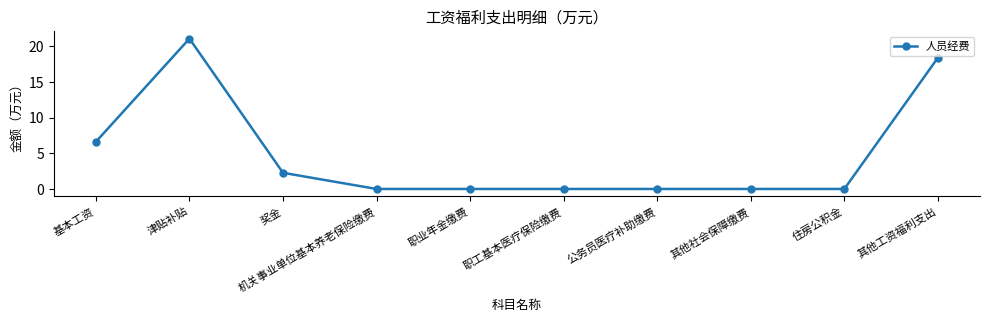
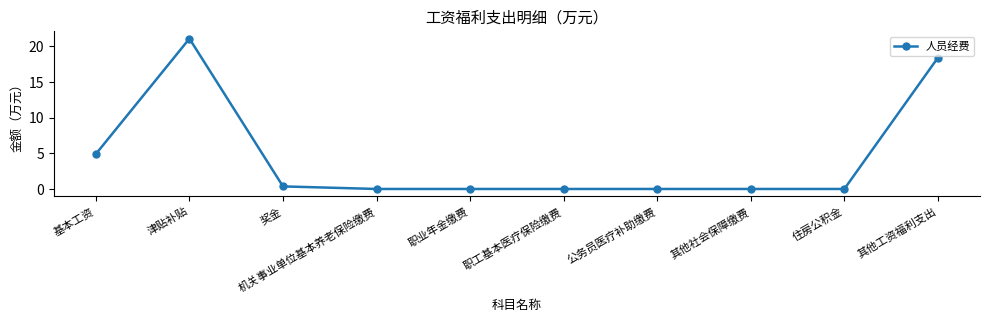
  {
-   "基本工资": 7,
+   "基本工资": 5,
    "津贴补贴": 21,
-   "奖金": 2,
+   "奖金": 0,
    "机关事业单位基本养老保险缴费": 0,
    "职业年金缴费": 0,
    "职工基本医疗保险缴费": 0,
    "公务员医疗补助缴费": 0,
    "其他社会保障缴费": 0,
    "住房公积金": 0,
    "其他工资福利支出": 18
  }
